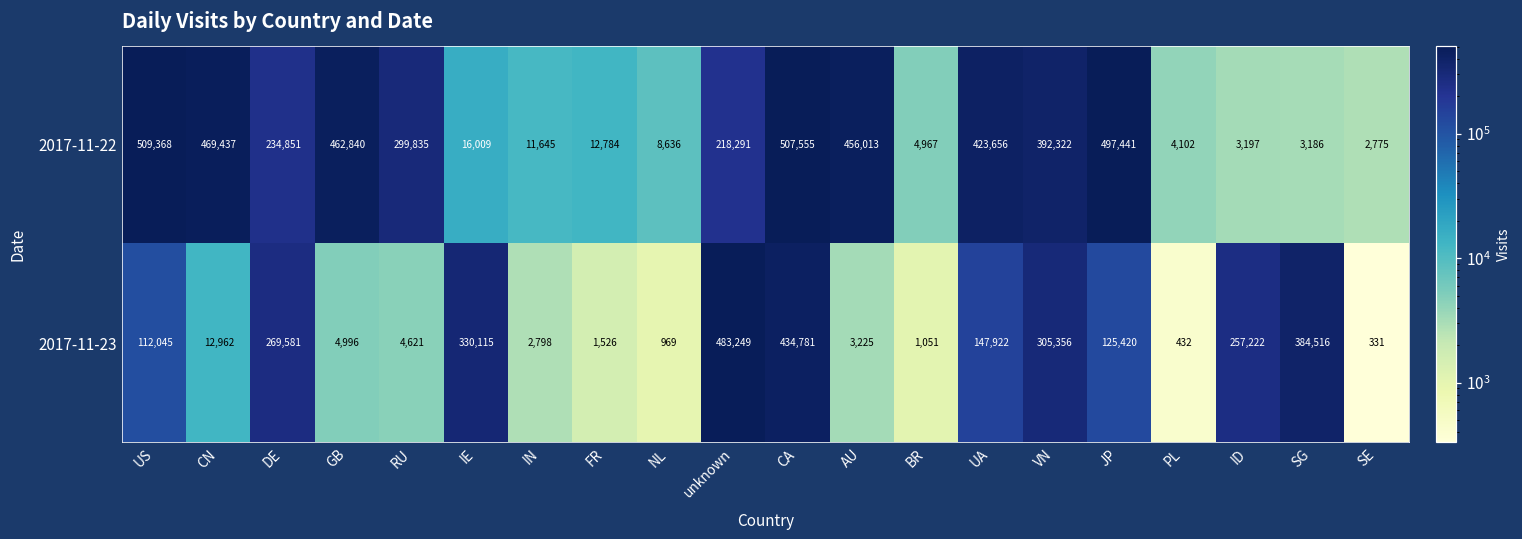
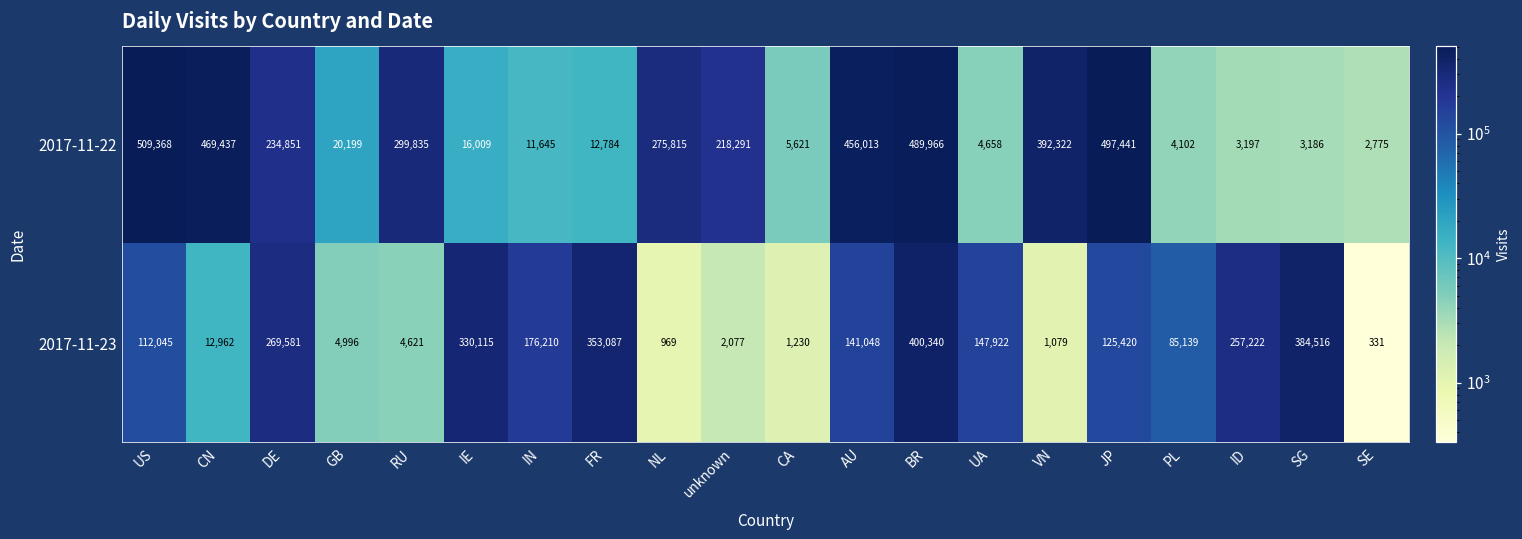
  {
    "2017-11-22": {
      "US": "509,368",
      "CN": "469,437",
      "DE": "234,851",
-     "GB": "462,840",
+     "GB": "20,199",
      "RU": "299,835",
      "IE": "16,009",
      "IN": "11,645",
      "FR": "12,784",
-     "NL": "8,636",
+     "NL": "275,815",
      "unknown": "218,291",
-     "CA": "507,555",
+     "CA": "5,621",
      "AU": "456,013",
-     "BR": "4,967",
-     "UA": "423,656",
+     "BR": "489,966",
+     "UA": "4,658",
      "VN": "392,322",
      "JP": "497,441",
      "PL": "4,102",
      "ID": "3,197",
      "SG": "3,186",
      "SE": "2,775"
    },
    "2017-11-23": {
      "US": "112,045",
      "CN": "12,962",
      "DE": "269,581",
      "GB": "4,996",
      "RU": "4,621",
      "IE": "330,115",
-     "IN": "2,798",
-     "FR": "1,526",
+     "IN": "176,210",
+     "FR": "353,087",
      "NL": "969",
-     "unknown": "483,249",
-     "CA": "434,781",
-     "AU": "3,225",
-     "BR": "1,051",
+     "unknown": "2,077",
+     "CA": "1,230",
+     "AU": "141,048",
+     "BR": "400,340",
      "UA": "147,922",
-     "VN": "305,356",
+     "VN": "1,079",
      "JP": "125,420",
-     "PL": "432",
+     "PL": "85,139",
      "ID": "257,222",
      "SG": "384,516",
      "SE": "331"
    }
  }
